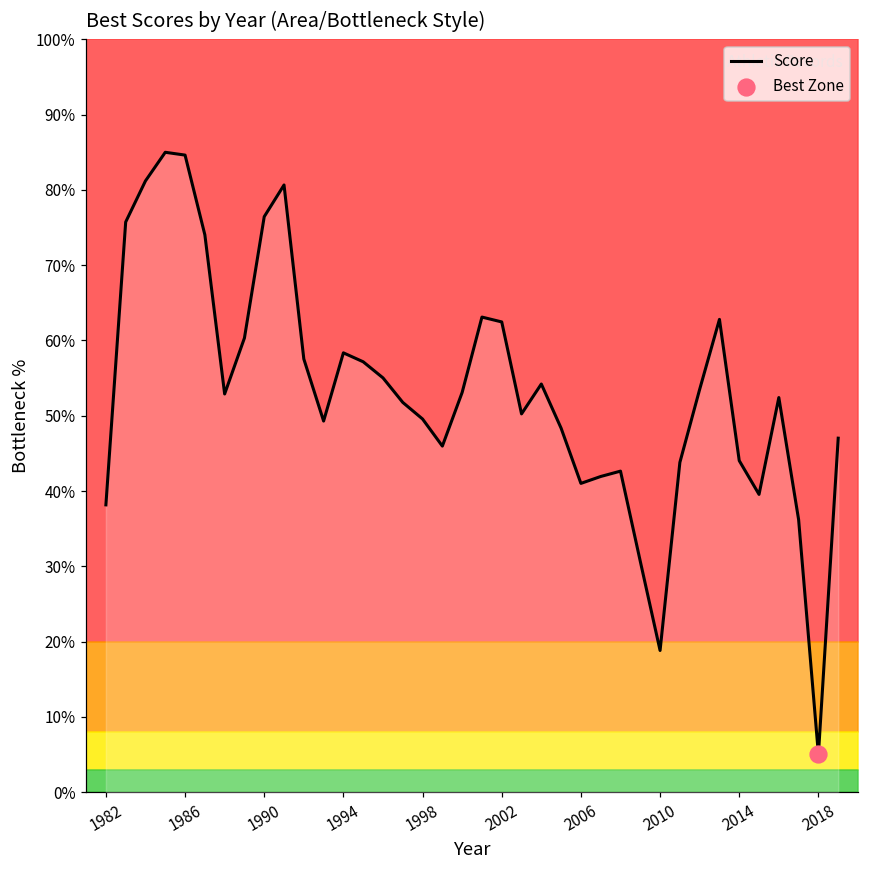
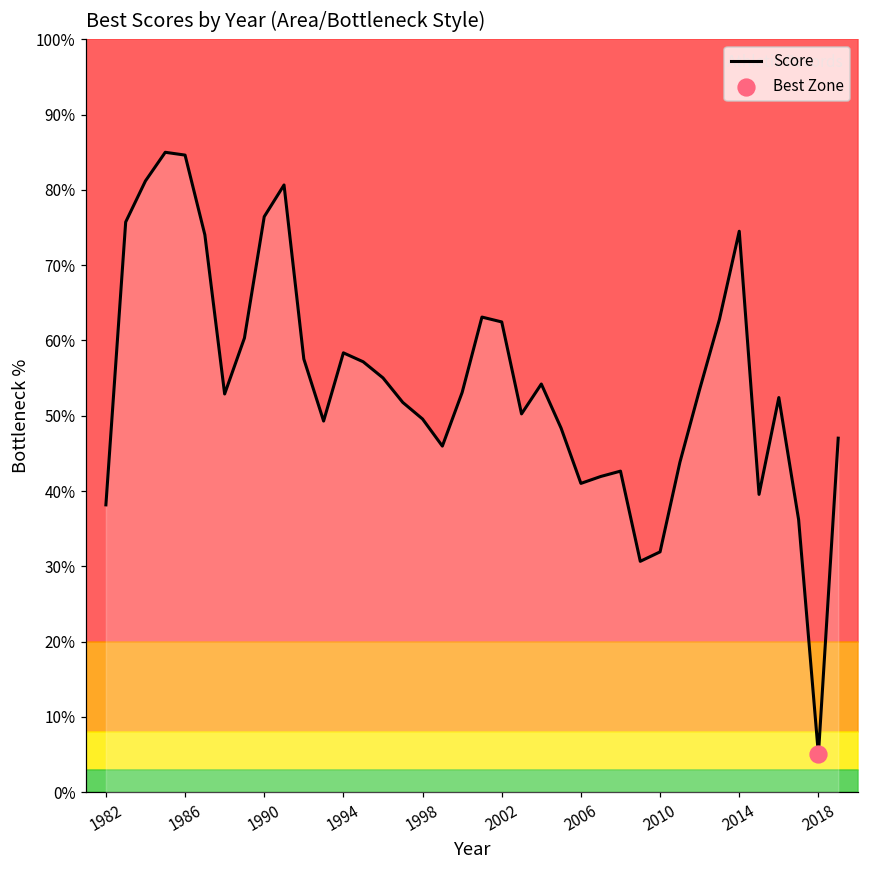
  {
    "Score": {
      "1982": "38%",
      "1986": "85%",
      "1990": "76%",
      "1994": "58%",
      "1998": "50%",
      "2002": "62%",
      "2006": "41%",
-     "2010": "19%",
-     "2014": "44%"
+     "2010": "32%",
+     "2014": "75%"
    }
  }
